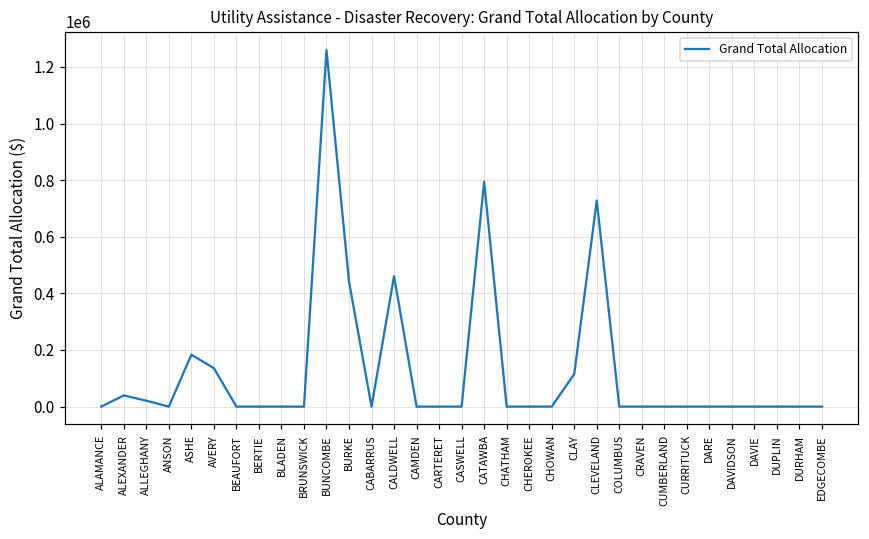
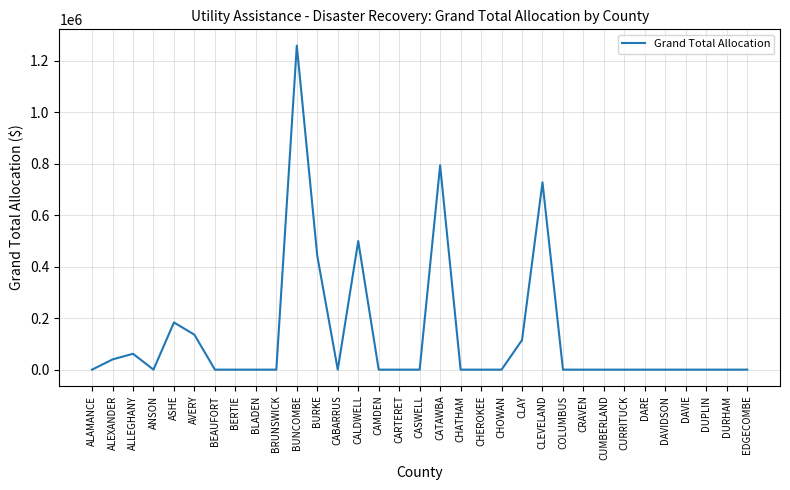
  {
    "ALAMANCE": 0,
    "ALEXANDER": 40000,
-   "ALLEGHANY": 20000,
+   "ALLEGHANY": 60000,
    "ANSON": 0,
    "ASHE": 180000,
    "AVERY": 140000,
    "BEAUFORT": 0,
    "BERTIE": 0,
    "BLADEN": 0,
    "BRUNSWICK": 0,
    "BUNCOMBE": 1260000,
    "BURKE": 440000,
    "CABARRUS": 0,
-   "CALDWELL": 460000,
+   "CALDWELL": 500000,
    "CAMDEN": 0,
    "CARTERET": 0,
    "CASWELL": 0,
    "CATAWBA": 790000,
    "CHATHAM": 0,
    "CHEROKEE": 0,
    "CHOWAN": 0,
    "CLAY": 110000,
    "CLEVELAND": 730000,
    "COLUMBUS": 0,
    "CRAVEN": 0,
    "CUMBERLAND": 0,
    "CURRITUCK": 0,
    "DARE": 0,
    "DAVIDSON": 0,
    "DAVIE": 0,
    "DUPLIN": 0,
    "DURHAM": 0,
    "EDGECOMBE": 0
  }
